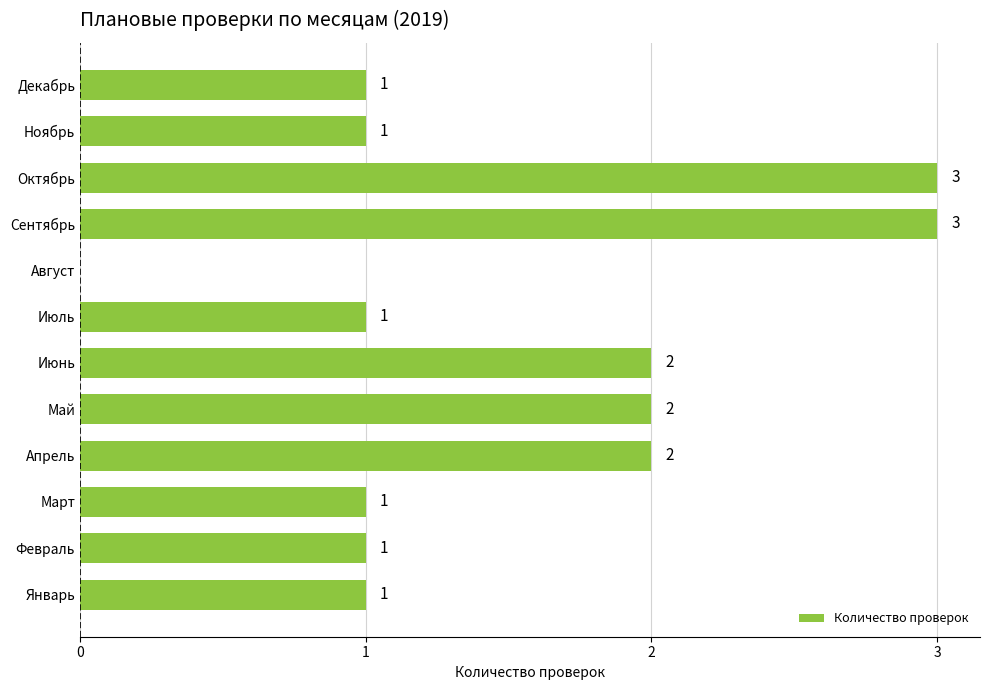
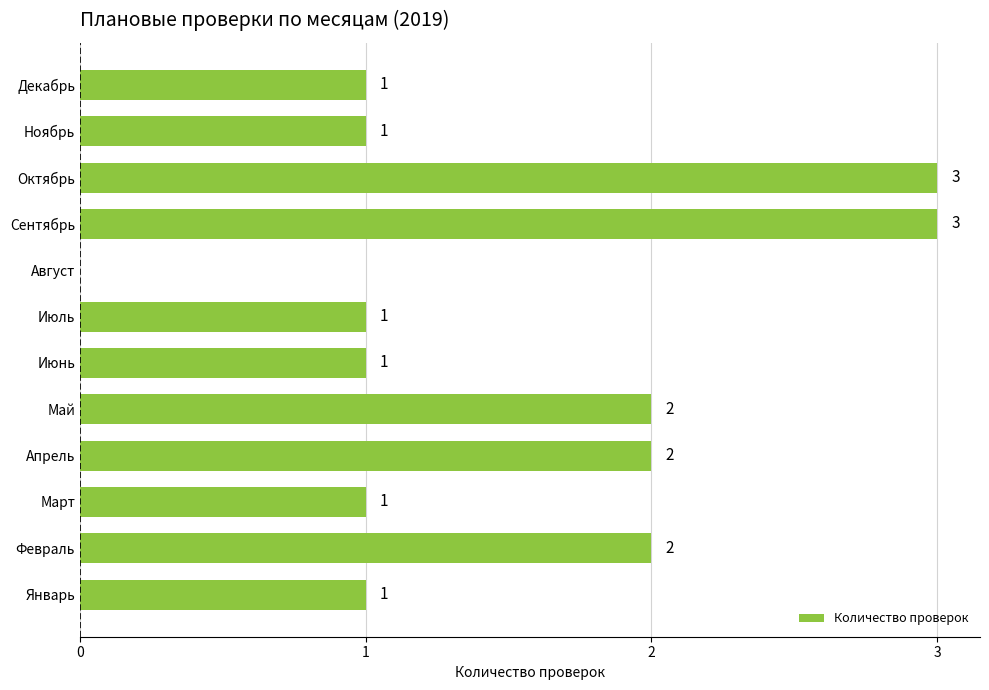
  {
    "Декабрь": 1,
    "Ноябрь": 1,
    "Октябрь": 3,
    "Сентябрь": 3,
    "Июль": 1,
-   "Июнь": 2,
+   "Июнь": 1,
    "Май": 2,
    "Апрель": 2,
    "Март": 1,
-   "Февраль": 1,
+   "Февраль": 2,
    "Январь": 1
  }
